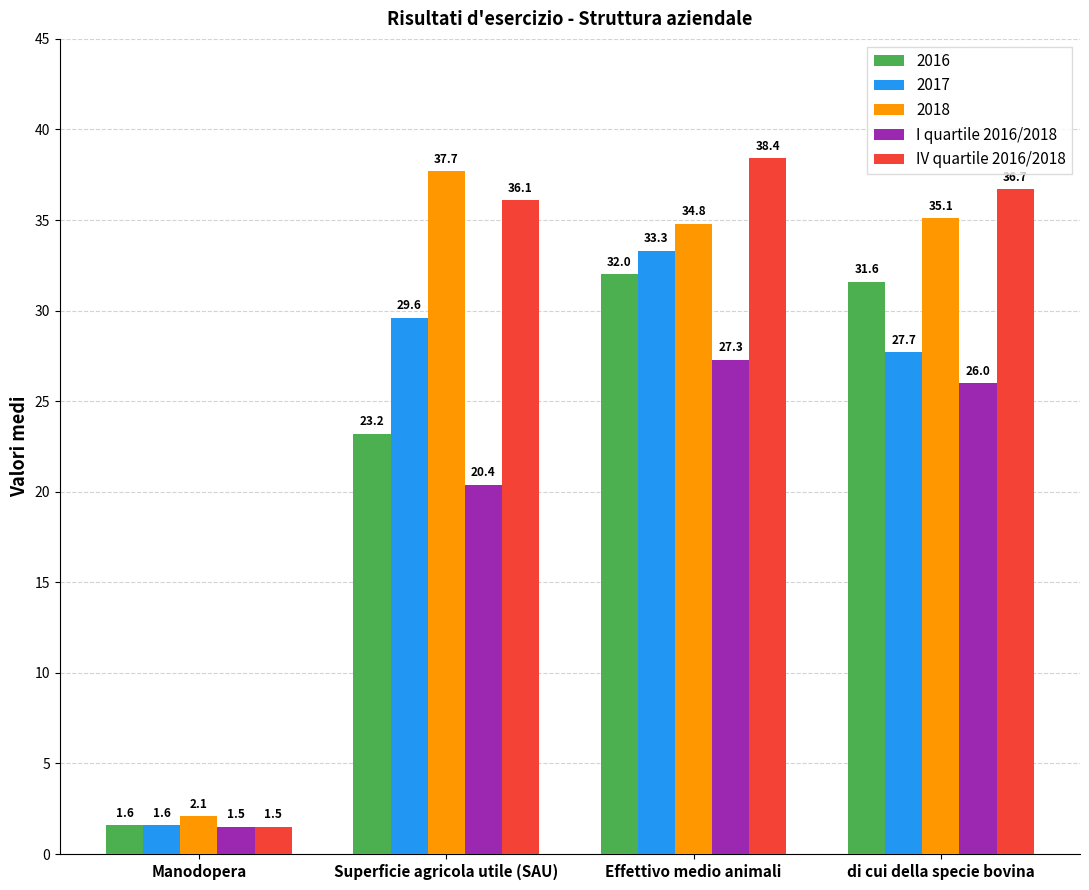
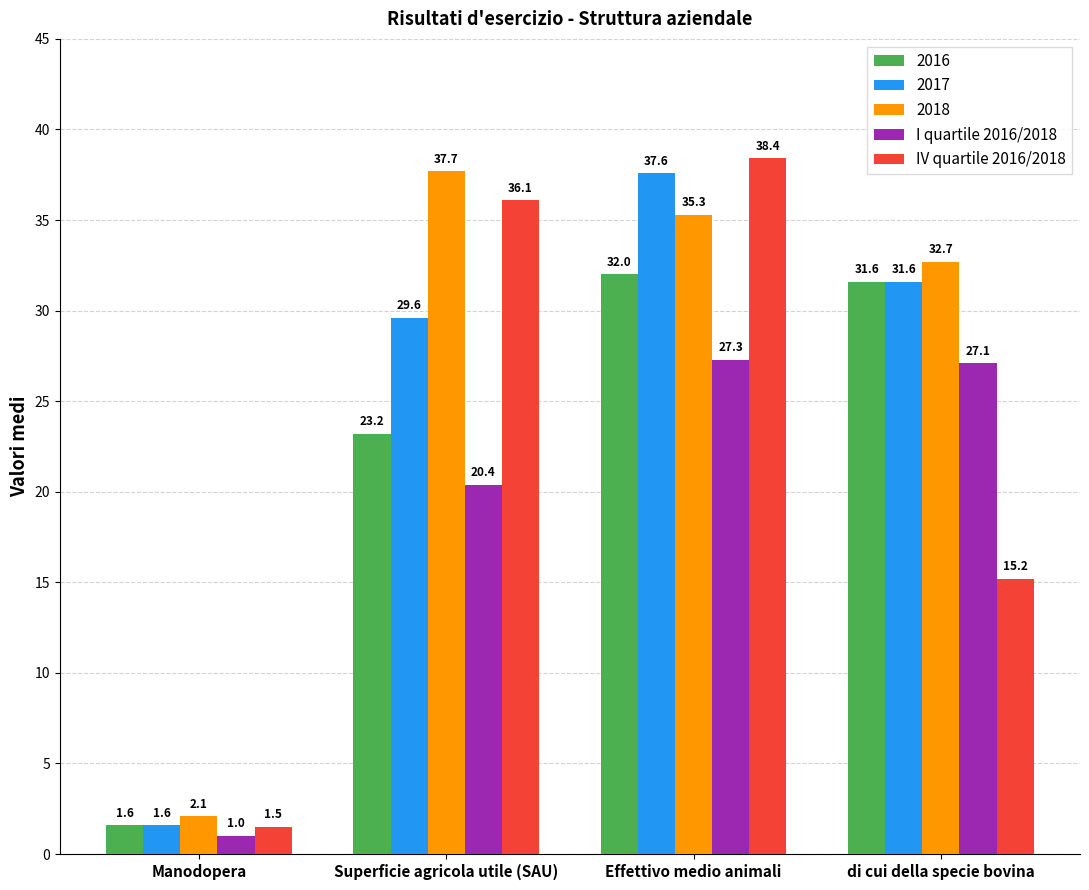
  {
    "2016": {
      "Manodopera": 1.6,
      "Superficie agricola utile (SAU)": 23.2,
      "Effettivo medio animali": 32.0,
      "di cui della specie bovina": 31.6
    },
    "2017": {
      "Manodopera": 1.6,
      "Superficie agricola utile (SAU)": 29.6,
-     "Effettivo medio animali": 33.3,
-     "di cui della specie bovina": 27.7
+     "Effettivo medio animali": 37.6,
+     "di cui della specie bovina": 31.6
    },
    "2018": {
      "Manodopera": 2.1,
      "Superficie agricola utile (SAU)": 37.7,
-     "Effettivo medio animali": 34.8,
-     "di cui della specie bovina": 35.1
+     "Effettivo medio animali": 35.3,
+     "di cui della specie bovina": 32.7
    },
    "I quartile 2016/2018": {
-     "Manodopera": 1.5,
+     "Manodopera": 1.0,
      "Superficie agricola utile (SAU)": 20.4,
      "Effettivo medio animali": 27.3,
-     "di cui della specie bovina": 26.0
+     "di cui della specie bovina": 27.1
    },
    "IV quartile 2016/2018": {
-     "di cui della specie bovina": 36.7
+     "di cui della specie bovina": 15.2
    }
  }
